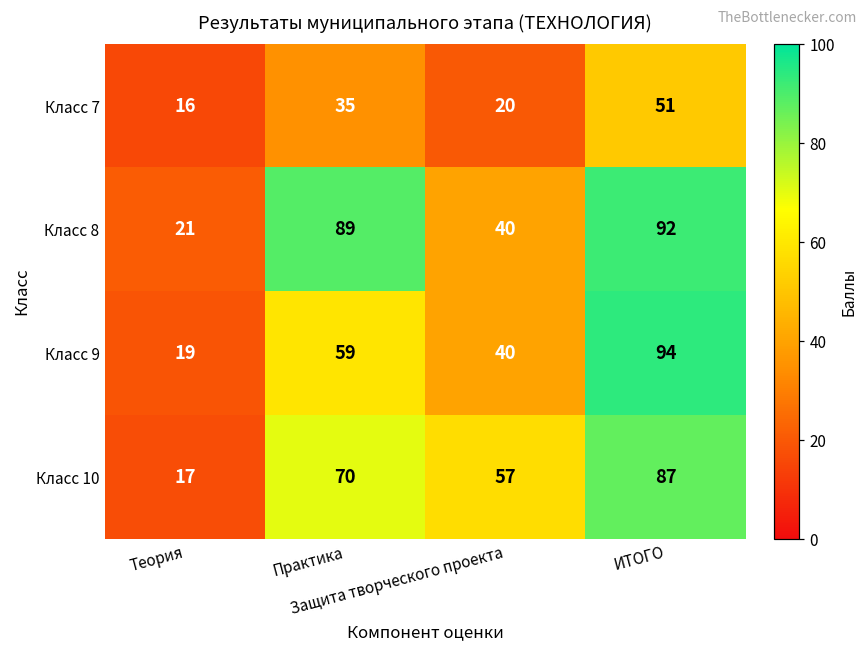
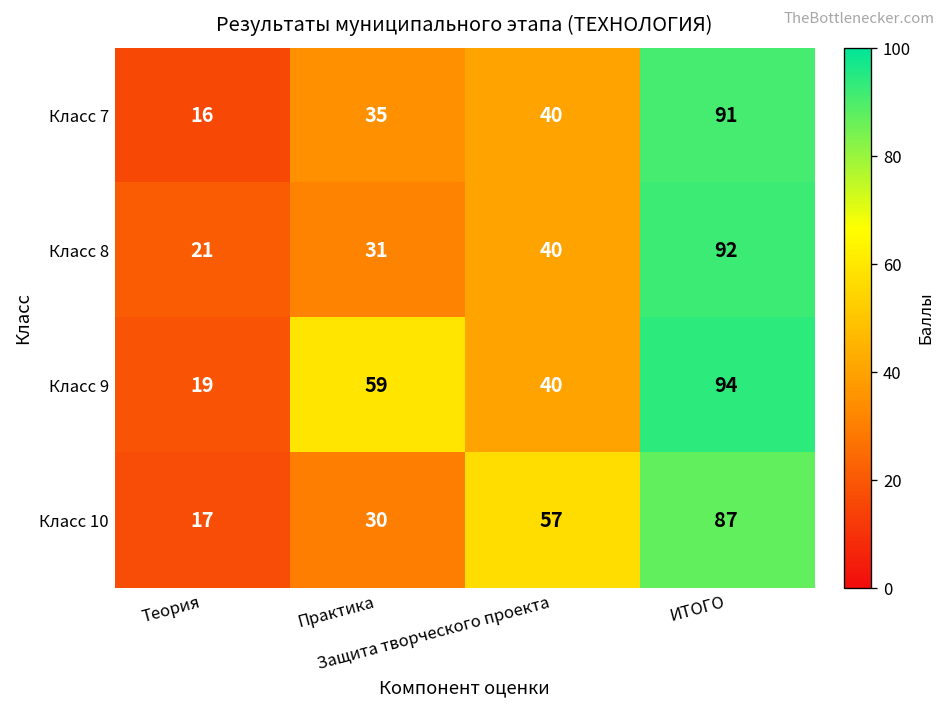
  {
    "Класс 7": {
      "Теория": 16,
      "Практика": 35,
-     "Защита творческого проекта": 20,
-     "ИТОГО": 51
+     "Защита творческого проекта": 40,
+     "ИТОГО": 91
    },
    "Класс 8": {
      "Теория": 21,
-     "Практика": 89,
+     "Практика": 31,
      "Защита творческого проекта": 40,
      "ИТОГО": 92
    },
    "Класс 9": {
      "Теория": 19,
      "Практика": 59,
      "Защита творческого проекта": 40,
      "ИТОГО": 94
    },
    "Класс 10": {
      "Теория": 17,
-     "Практика": 70,
+     "Практика": 30,
      "Защита творческого проекта": 57,
      "ИТОГО": 87
    }
  }
